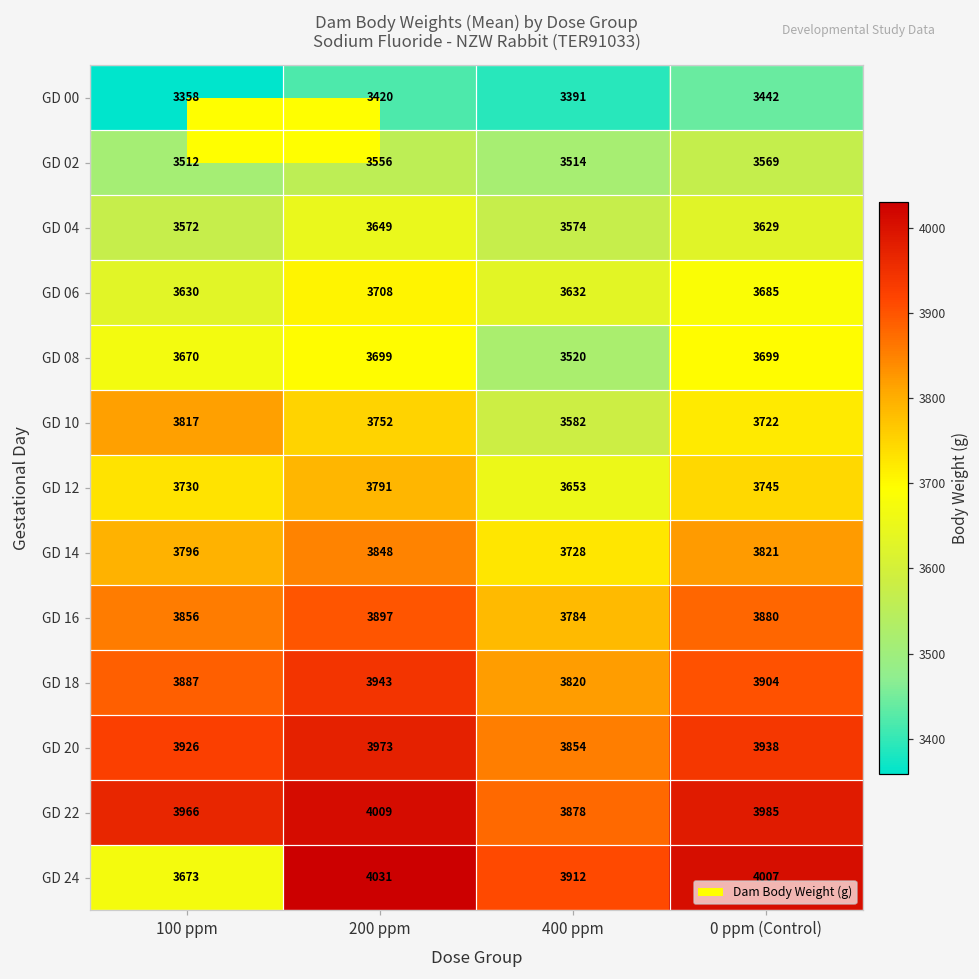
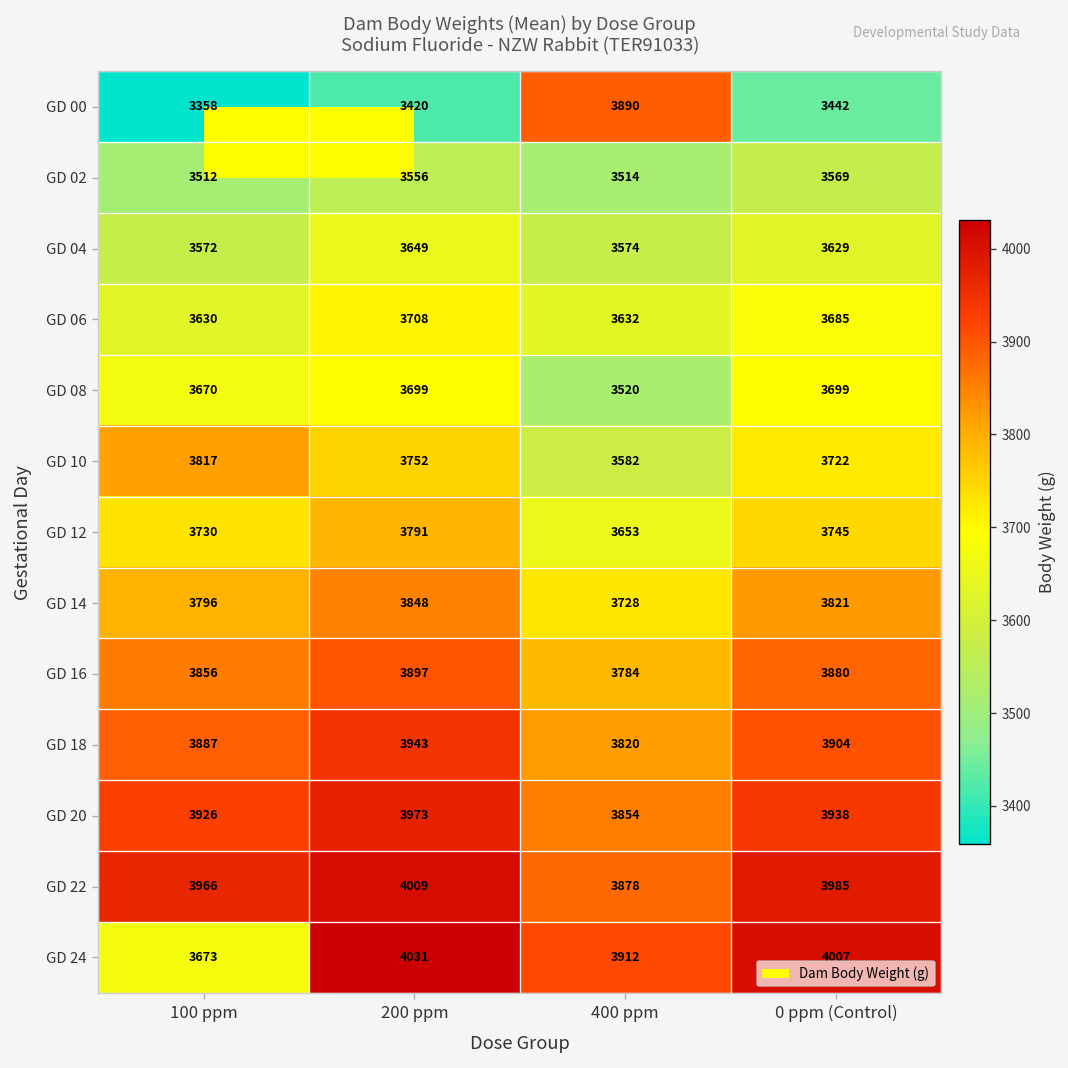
  {
    "GD 00": {
-     "400 ppm": 3391,
+     "400 ppm": 3890,
      "0 ppm (Control)": 3442
    },
    "GD 02": {
      "400 ppm": 3514,
      "0 ppm (Control)": 3569
    },
    "GD 04": {
      "100 ppm": 3572,
      "200 ppm": 3649,
      "400 ppm": 3574,
      "0 ppm (Control)": 3629
    },
    "GD 06": {
      "100 ppm": 3630,
      "200 ppm": 3708,
      "400 ppm": 3632,
      "0 ppm (Control)": 3685
    },
    "GD 08": {
      "100 ppm": 3670,
      "200 ppm": 3699,
      "400 ppm": 3520,
      "0 ppm (Control)": 3699
    },
    "GD 10": {
      "100 ppm": 3817,
      "200 ppm": 3752,
      "400 ppm": 3582,
      "0 ppm (Control)": 3722
    },
    "GD 12": {
      "100 ppm": 3730,
      "200 ppm": 3791,
      "400 ppm": 3653,
      "0 ppm (Control)": 3745
    },
    "GD 14": {
      "100 ppm": 3796,
      "200 ppm": 3848,
      "400 ppm": 3728,
      "0 ppm (Control)": 3821
    },
    "GD 16": {
      "100 ppm": 3856,
      "200 ppm": 3897,
      "400 ppm": 3784,
      "0 ppm (Control)": 3880
    },
    "GD 18": {
      "100 ppm": 3887,
      "200 ppm": 3943,
      "400 ppm": 3820,
      "0 ppm (Control)": 3904
    },
    "GD 20": {
      "100 ppm": 3926,
      "200 ppm": 3973,
      "400 ppm": 3854,
      "0 ppm (Control)": 3938
    },
    "GD 22": {
      "100 ppm": 3966,
      "200 ppm": 4009,
      "400 ppm": 3878,
      "0 ppm (Control)": 3985
    },
    "GD 24": {
      "100 ppm": 3673,
      "200 ppm": 4031,
      "400 ppm": 3912
    }
  }
